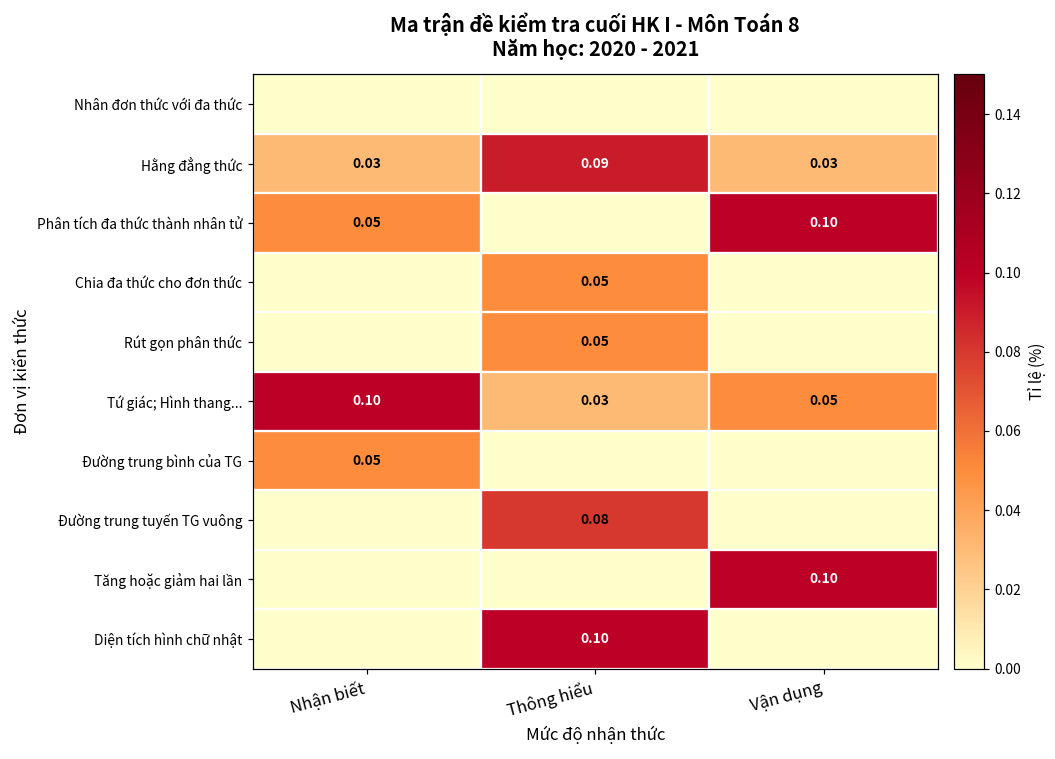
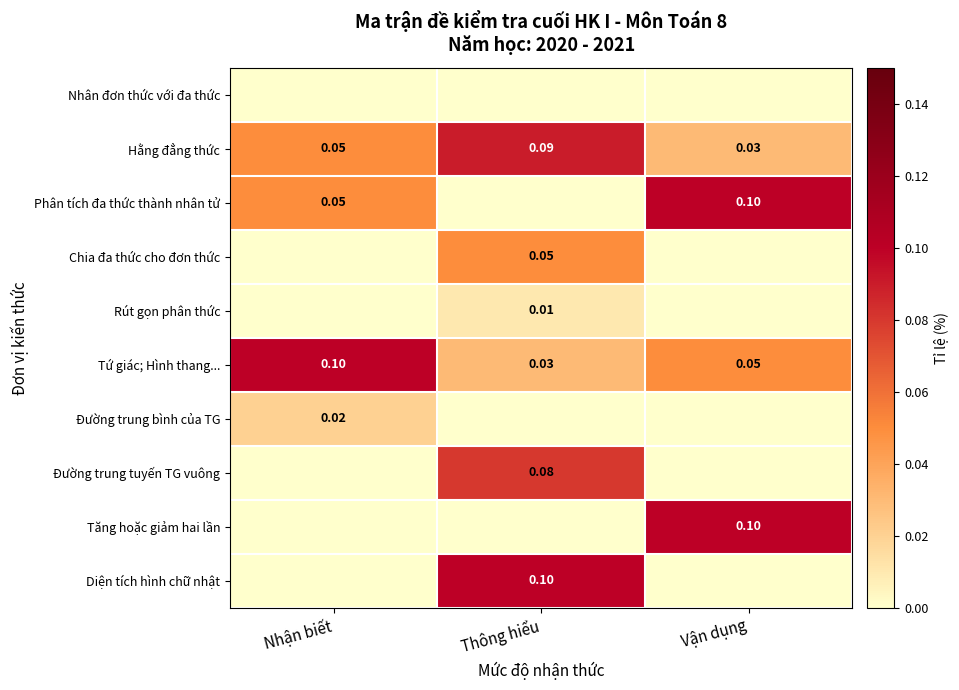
  {
    "Hằng đẳng thức": {
-     "Nhận biết": 0.03,
+     "Nhận biết": 0.05,
      "Thông hiểu": 0.09,
      "Vận dụng": 0.03
    },
    "Phân tích đa thức thành nhân tử": {
      "Nhận biết": 0.05,
      "Vận dụng": 0.10
    },
    "Chia đa thức cho đơn thức": {
      "Thông hiểu": 0.05
    },
    "Rút gọn phân thức": {
-     "Thông hiểu": 0.05
+     "Thông hiểu": 0.01
    },
    "Tứ giác; Hình thang...": {
      "Nhận biết": 0.10,
      "Thông hiểu": 0.03,
      "Vận dụng": 0.05
    },
    "Đường trung bình của TG": {
-     "Nhận biết": 0.05
+     "Nhận biết": 0.02
    },
    "Đường trung tuyến TG vuông": {
      "Thông hiểu": 0.08
    },
    "Tăng hoặc giảm hai lần": {
      "Vận dụng": 0.10
    },
    "Diện tích hình chữ nhật": {
      "Thông hiểu": 0.10
    }
  }
